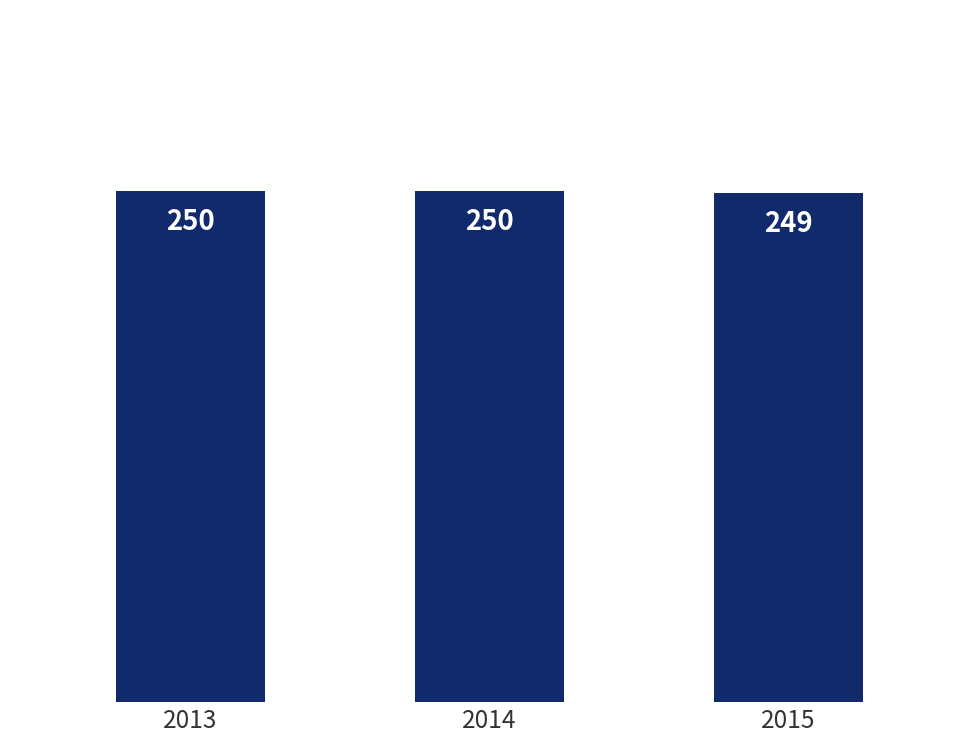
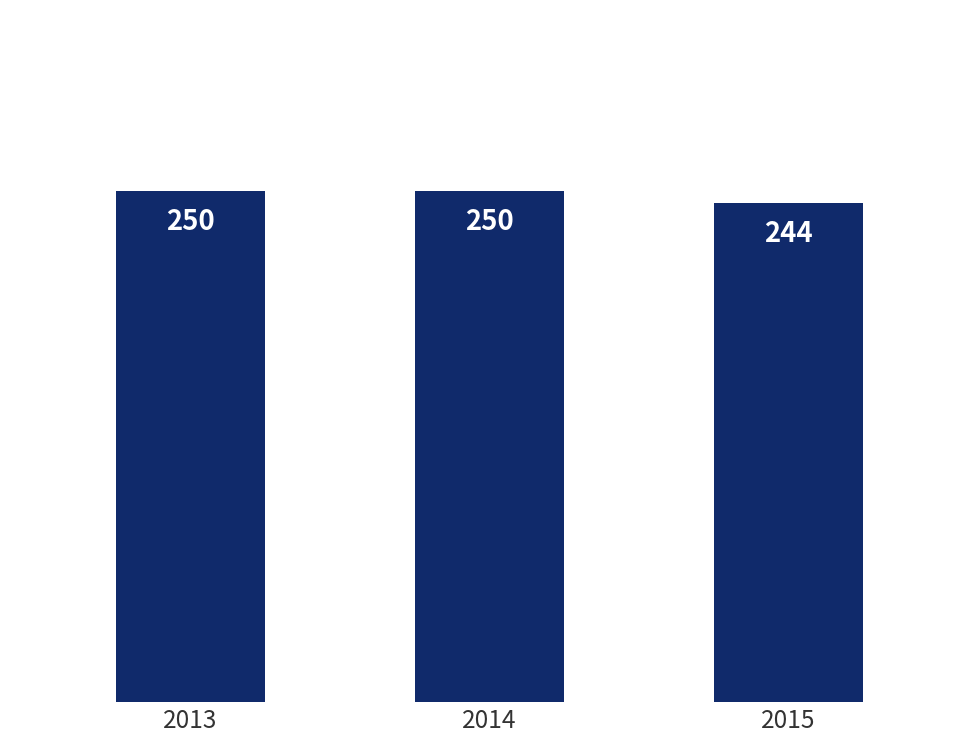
  {
    "2013": 250,
    "2014": 250,
-   "2015": 249
+   "2015": 244
  }
